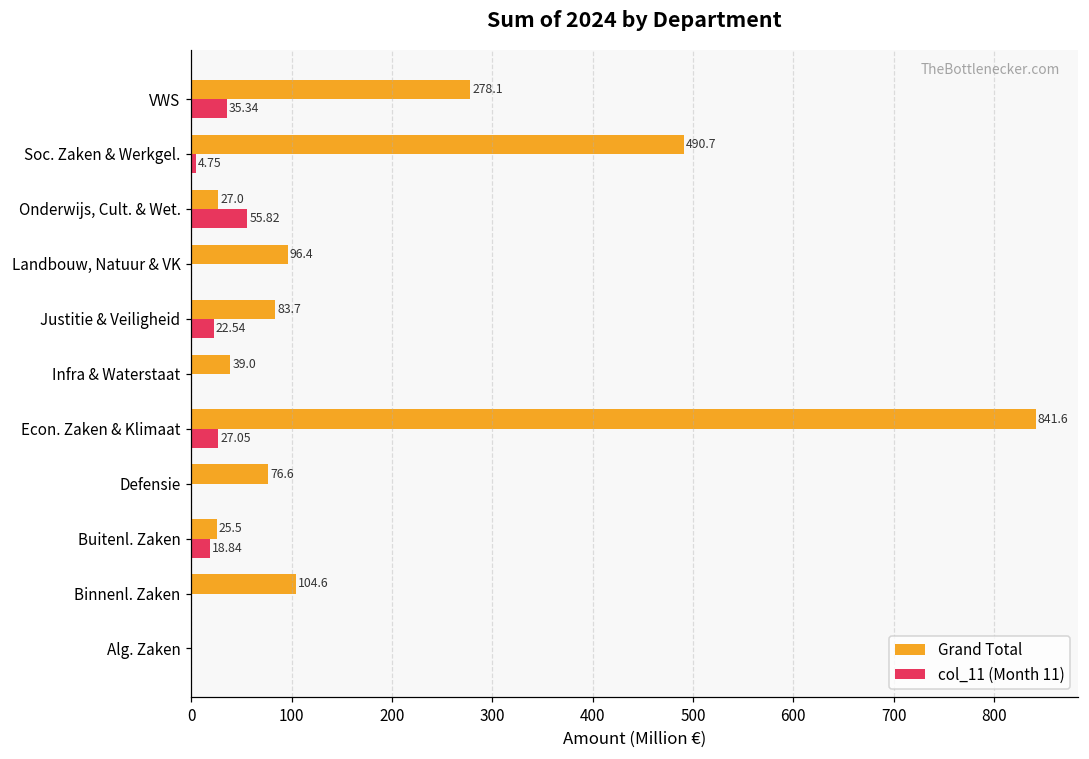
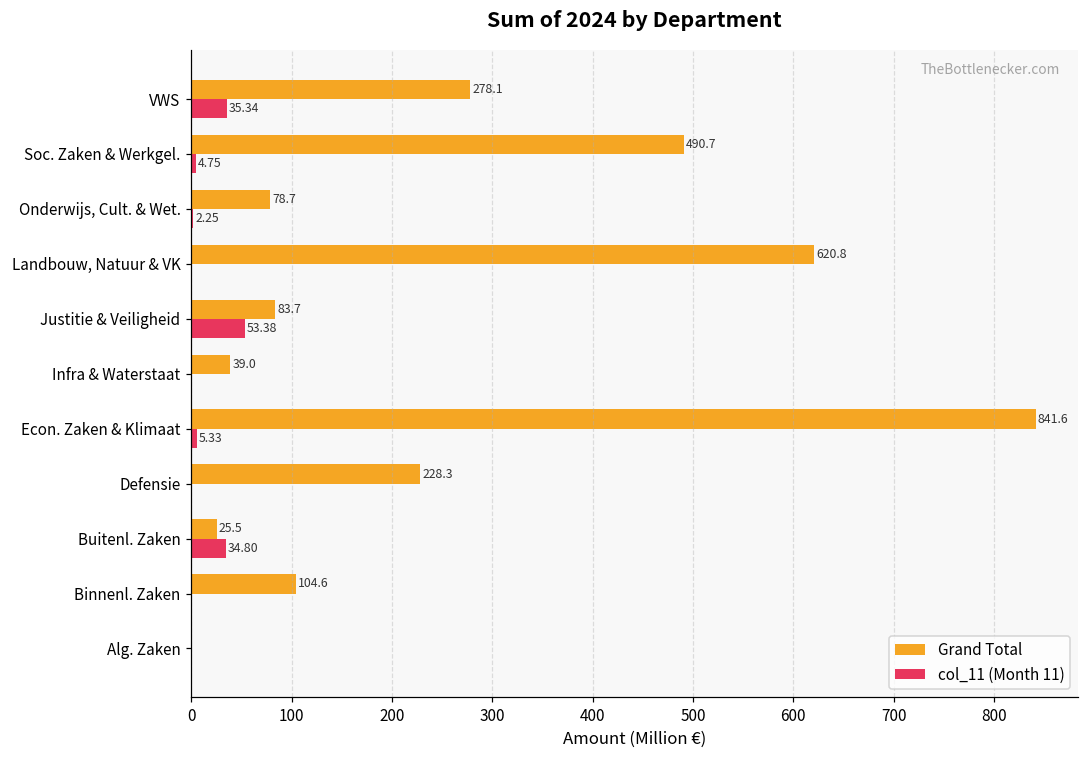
  {
    "Grand Total": {
      "VWS": 278.1,
      "Soc. Zaken & Werkgel.": 490.7,
-     "Onderwijs, Cult. & Wet.": 27.0,
-     "Landbouw, Natuur & VK": 96.4,
+     "Onderwijs, Cult. & Wet.": 78.7,
+     "Landbouw, Natuur & VK": 620.8,
      "Justitie & Veiligheid": 83.7,
      "Infra & Waterstaat": 39.0,
      "Econ. Zaken & Klimaat": 841.6,
-     "Defensie": 76.6,
+     "Defensie": 228.3,
      "Buitenl. Zaken": 25.5,
      "Binnenl. Zaken": 104.6
    },
    "col_11 (Month 11)": {
      "VWS": 35.34,
      "Soc. Zaken & Werkgel.": 4.75,
-     "Onderwijs, Cult. & Wet.": 55.82,
-     "Justitie & Veiligheid": 22.54,
-     "Econ. Zaken & Klimaat": 27.05,
-     "Buitenl. Zaken": 18.84
+     "Onderwijs, Cult. & Wet.": 2.25,
+     "Justitie & Veiligheid": 53.38,
+     "Econ. Zaken & Klimaat": 5.33,
+     "Buitenl. Zaken": 34.80
    }
  }
